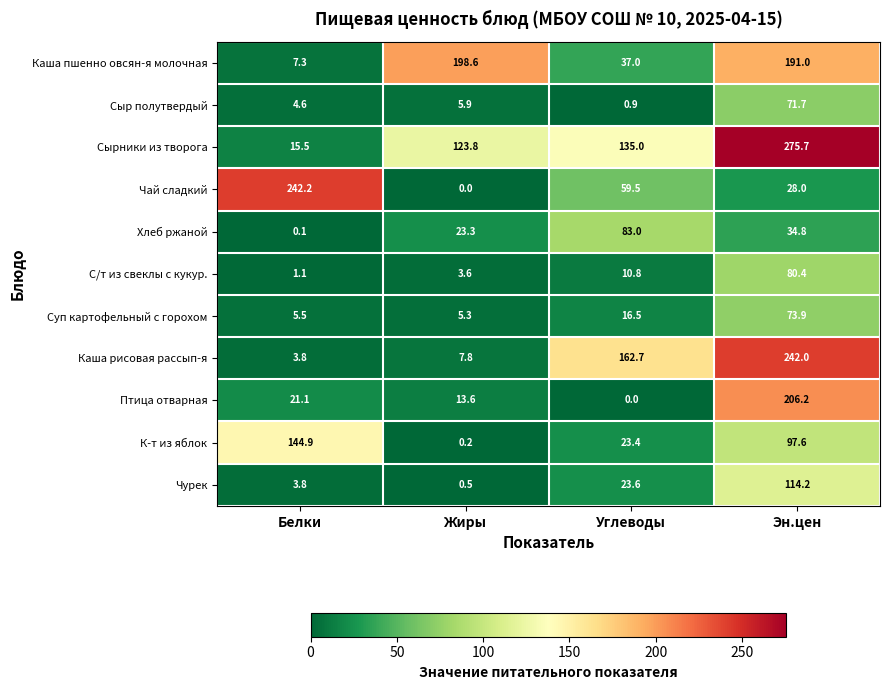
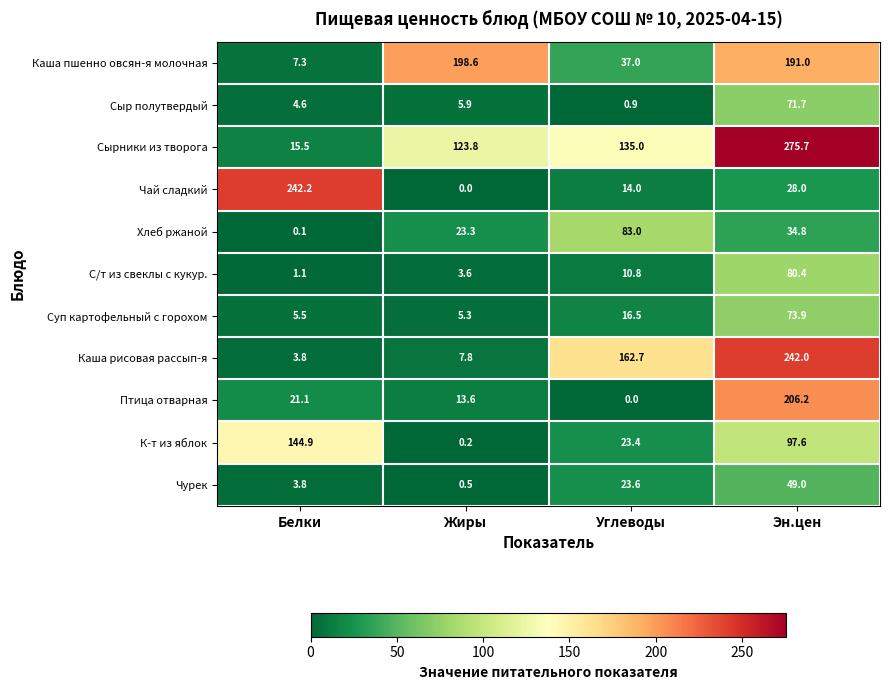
  {
    "Каша пшенно овсян-я молочная": {
      "Белки": 7.3,
      "Жиры": 198.6,
      "Углеводы": 37.0,
      "Эн.цен": 191.0
    },
    "Сыр полутвердый": {
      "Белки": 4.6,
      "Жиры": 5.9,
      "Углеводы": 0.9,
      "Эн.цен": 71.7
    },
    "Сырники из творога": {
      "Белки": 15.5,
      "Жиры": 123.8,
      "Углеводы": 135.0,
      "Эн.цен": 275.7
    },
    "Чай сладкий": {
      "Белки": 242.2,
      "Жиры": 0.0,
-     "Углеводы": 59.5,
+     "Углеводы": 14.0,
      "Эн.цен": 28.0
    },
    "Хлеб ржаной": {
      "Белки": 0.1,
      "Жиры": 23.3,
      "Углеводы": 83.0,
      "Эн.цен": 34.8
    },
    "С/т из свеклы с кукур.": {
      "Белки": 1.1,
      "Жиры": 3.6,
      "Углеводы": 10.8,
      "Эн.цен": 80.4
    },
    "Суп картофельный с горохом": {
      "Белки": 5.5,
      "Жиры": 5.3,
      "Углеводы": 16.5,
      "Эн.цен": 73.9
    },
    "Каша рисовая рассып-я": {
      "Белки": 3.8,
      "Жиры": 7.8,
      "Углеводы": 162.7,
      "Эн.цен": 242.0
    },
    "Птица отварная": {
      "Белки": 21.1,
      "Жиры": 13.6,
      "Углеводы": 0.0,
      "Эн.цен": 206.2
    },
    "К-т из яблок": {
      "Белки": 144.9,
      "Жиры": 0.2,
      "Углеводы": 23.4,
      "Эн.цен": 97.6
    },
    "Чурек": {
      "Белки": 3.8,
      "Жиры": 0.5,
      "Углеводы": 23.6,
-     "Эн.цен": 114.2
+     "Эн.цен": 49.0
    }
  }
